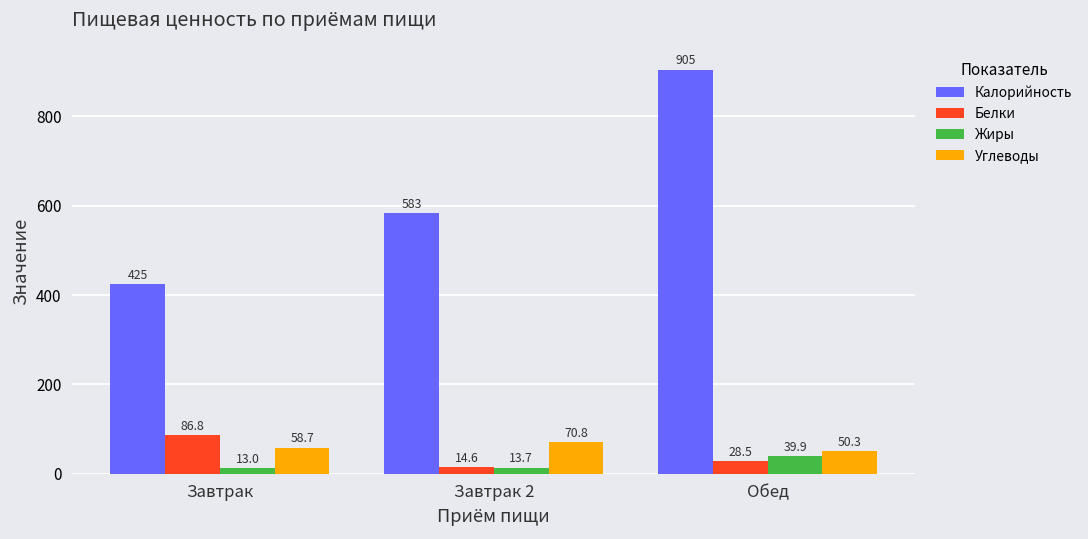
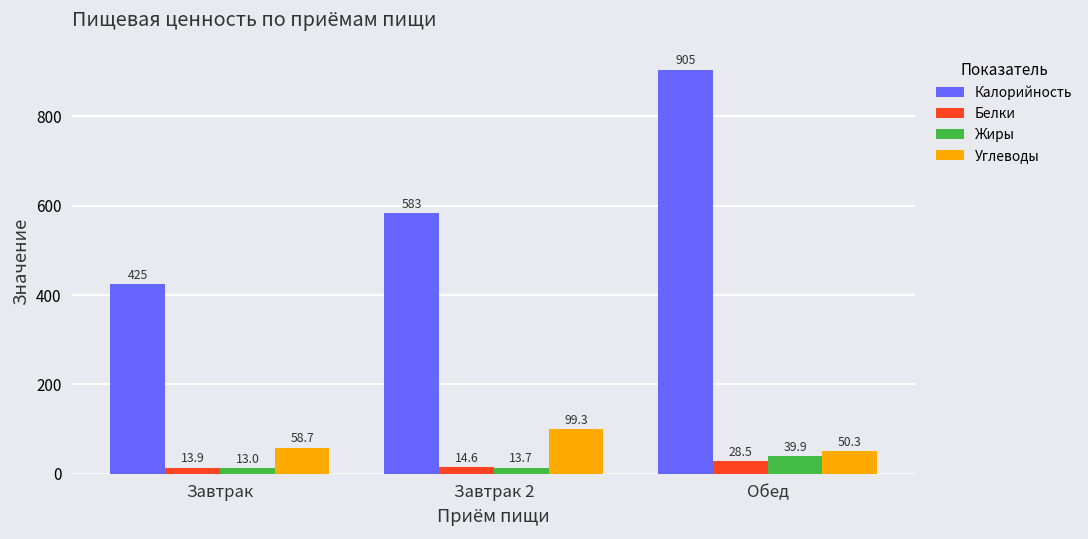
  {
    "Калорийность": {
      "Завтрак": 425,
      "Завтрак 2": 583,
      "Обед": 905
    },
    "Белки": {
-     "Завтрак": 86.8,
+     "Завтрак": 13.9,
      "Завтрак 2": 14.6,
      "Обед": 28.5
    },
    "Жиры": {
      "Завтрак": 13.0,
      "Завтрак 2": 13.7,
      "Обед": 39.9
    },
    "Углеводы": {
      "Завтрак": 58.7,
-     "Завтрак 2": 70.8,
+     "Завтрак 2": 99.3,
      "Обед": 50.3
    }
  }
